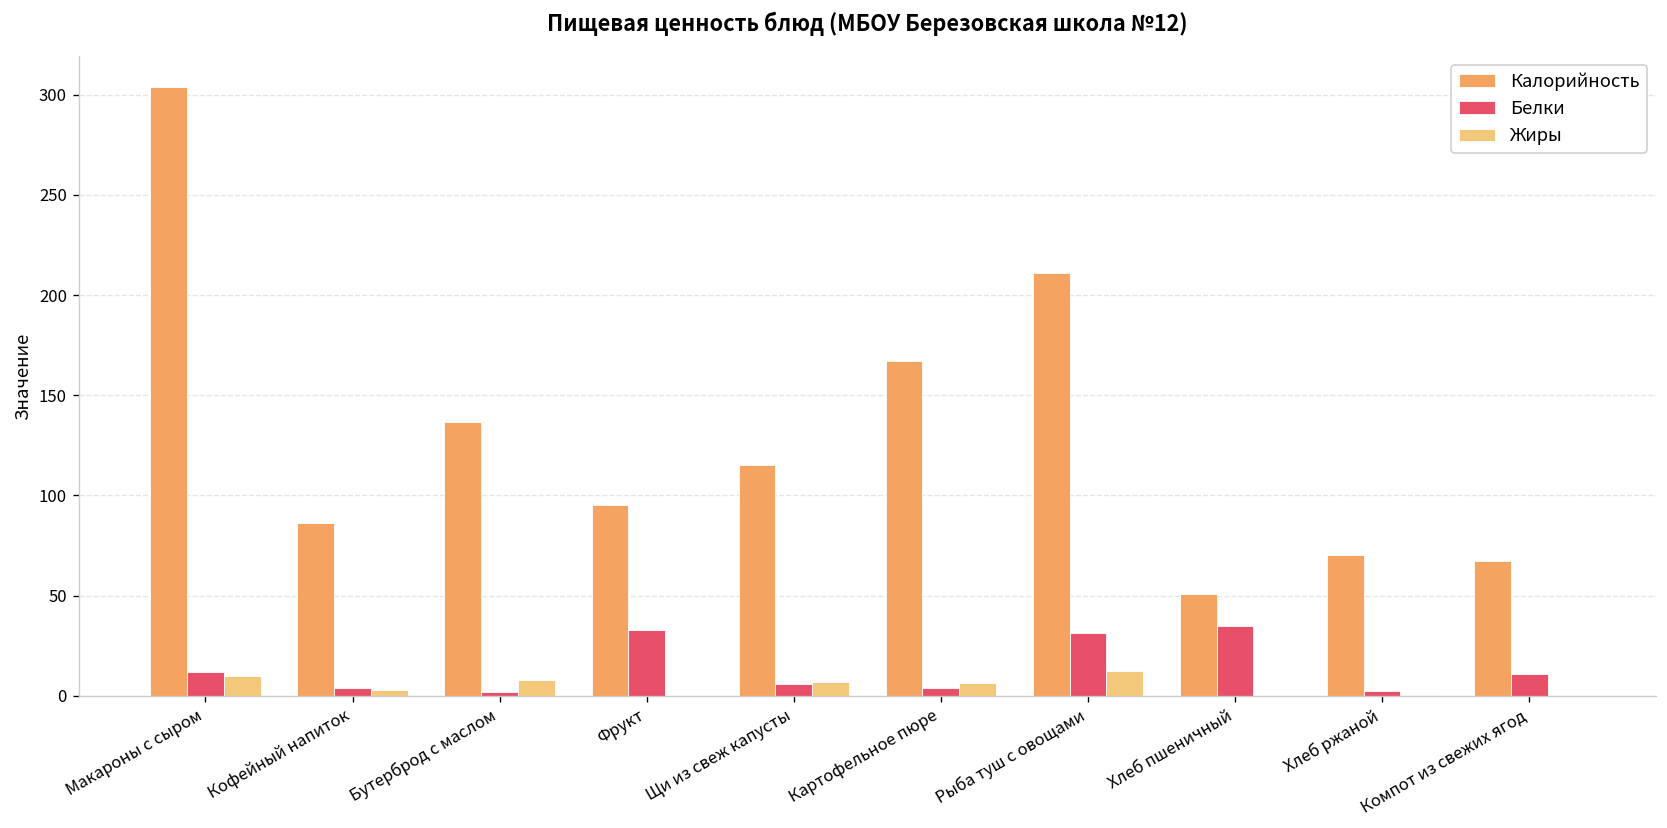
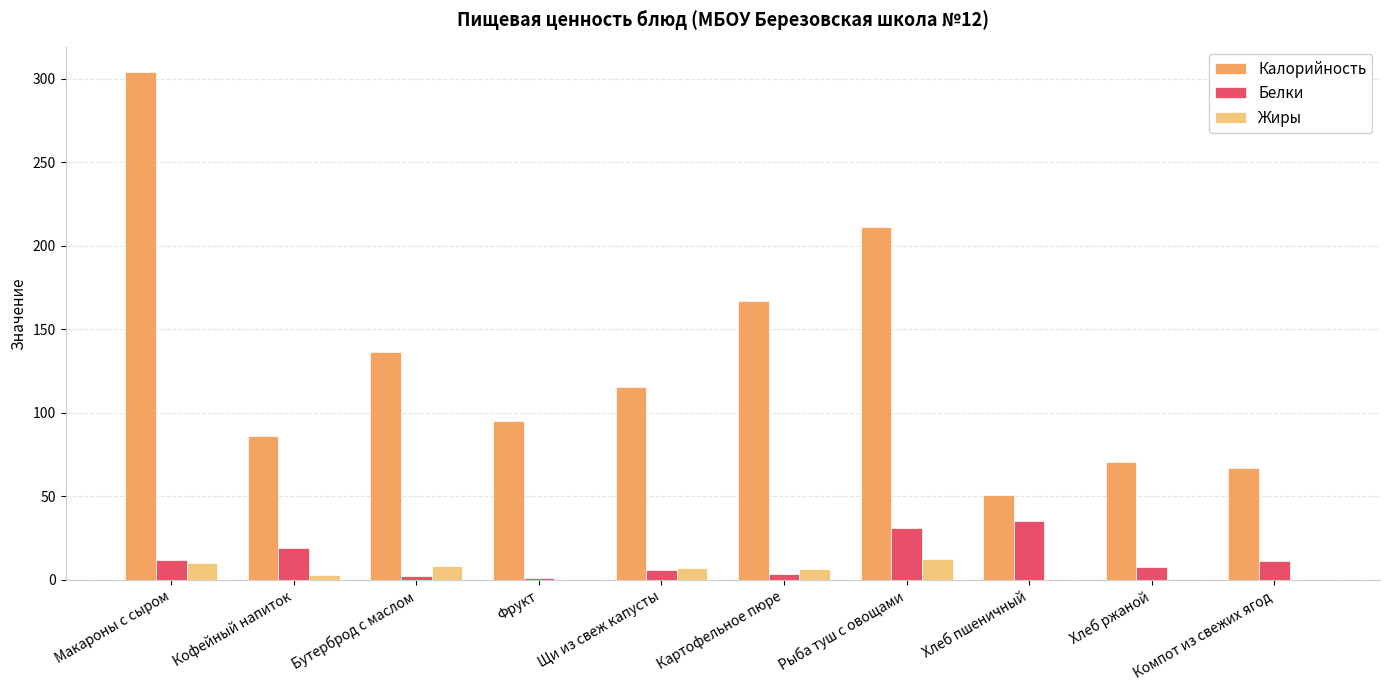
  {
    "Белки": {
      "Макароны с сыром": 12,
-     "Кофейный напиток": 4,
+     "Кофейный напиток": 19,
      "Бутерброд с маслом": 2,
-     "Фрукт": 33,
+     "Фрукт": 1,
      "Щи из свеж капусты": 6,
      "Картофельное пюре": 4,
      "Рыба туш с овощами": 31,
      "Хлеб пшеничный": 35,
-     "Хлеб ржаной": 2,
+     "Хлеб ржаной": 7,
      "Компот из свежих ягод": 11
    }
  }
